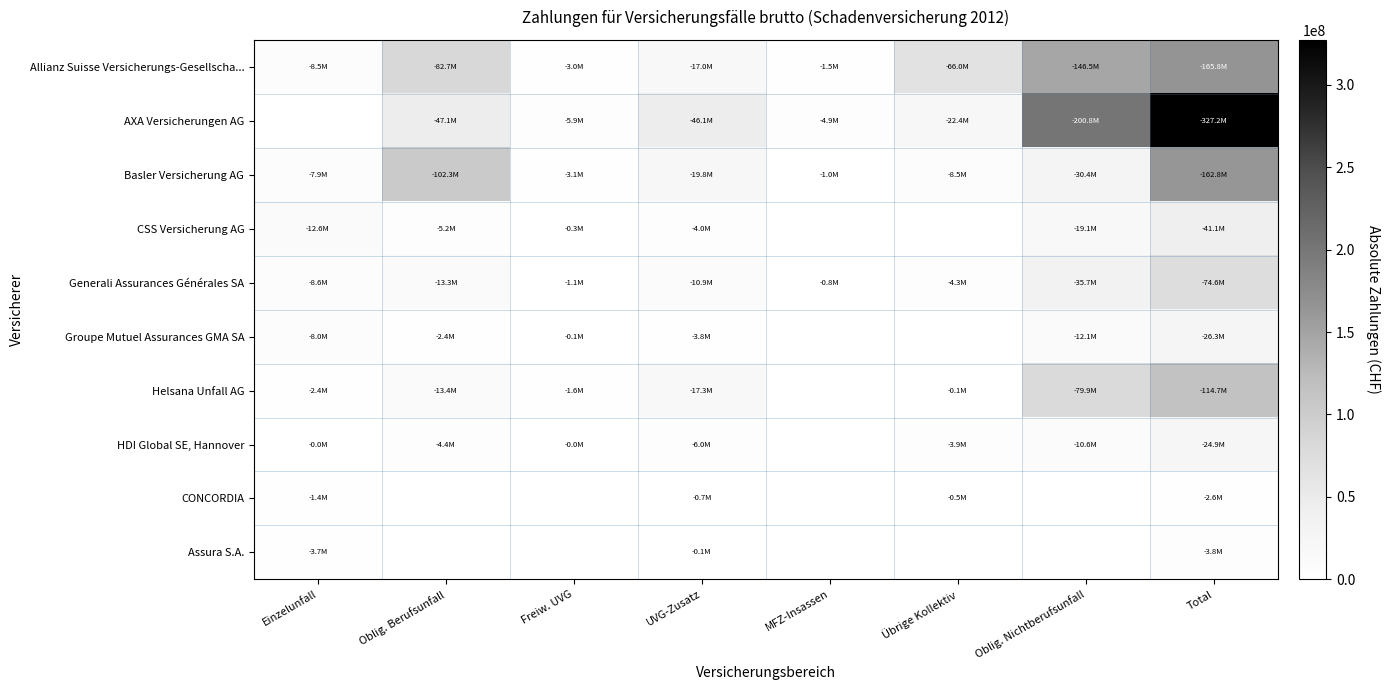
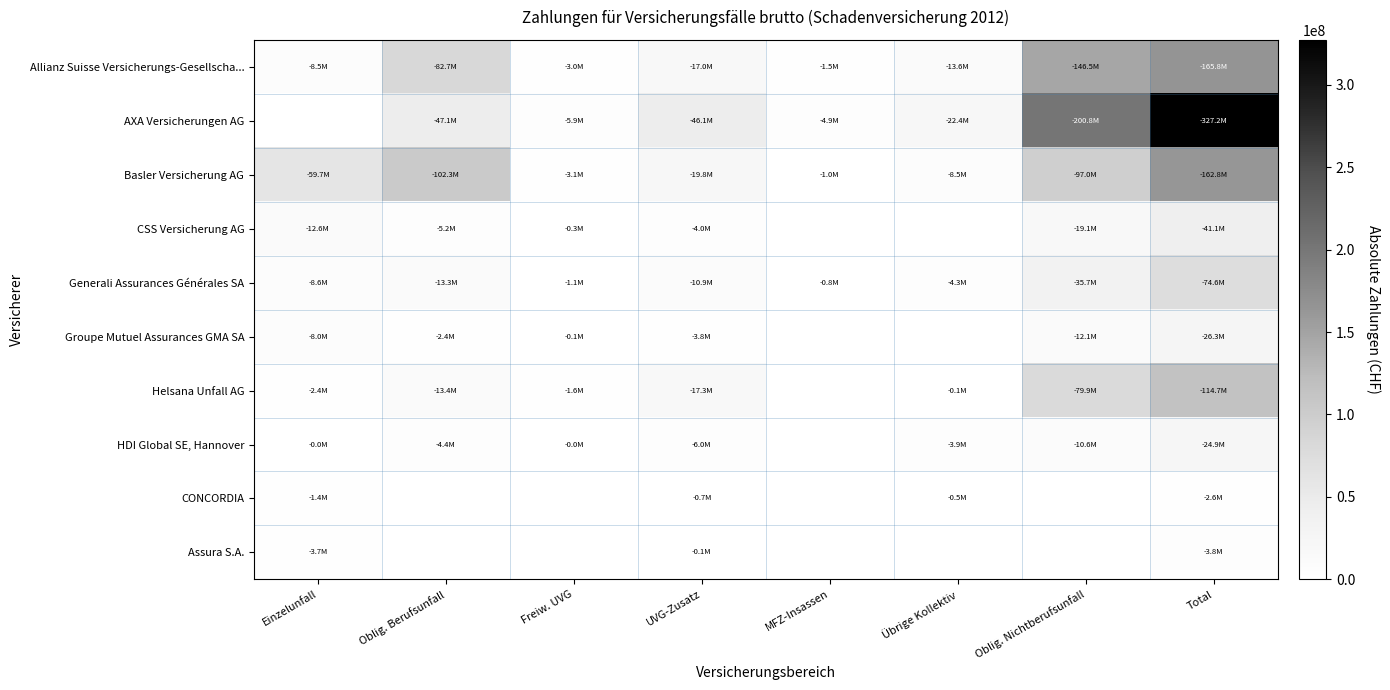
  {
    "Allianz Suisse Versicherungs-Gesellscha...": {
      "Einzelunfall": "-8.5M",
      "Oblig. Berufsunfall": "-82.7M",
      "Freiw. UVG": "-3.0M",
      "UVG-Zusatz": "-17.0M",
      "MFZ-Insassen": "-1.5M",
-     "Übrige Kollektiv": "-66.0M",
+     "Übrige Kollektiv": "-13.6M",
      "Oblig. Nichtberufsunfall": "-146.5M",
      "Total": "-165.8M"
    },
    "AXA Versicherungen AG": {
      "Oblig. Berufsunfall": "-47.1M",
      "Freiw. UVG": "-5.9M",
      "UVG-Zusatz": "-46.1M",
      "MFZ-Insassen": "-4.9M",
      "Übrige Kollektiv": "-22.4M",
      "Oblig. Nichtberufsunfall": "-200.8M",
      "Total": "-327.2M"
    },
    "Basler Versicherung AG": {
-     "Einzelunfall": "-7.9M",
+     "Einzelunfall": "-59.7M",
      "Oblig. Berufsunfall": "-102.3M",
      "Freiw. UVG": "-3.1M",
      "UVG-Zusatz": "-19.8M",
      "MFZ-Insassen": "-1.0M",
      "Übrige Kollektiv": "-8.5M",
-     "Oblig. Nichtberufsunfall": "-30.4M",
+     "Oblig. Nichtberufsunfall": "-97.0M",
      "Total": "-162.8M"
    },
    "CSS Versicherung AG": {
      "Einzelunfall": "-12.6M",
      "Oblig. Berufsunfall": "-5.2M",
      "Freiw. UVG": "-0.3M",
      "UVG-Zusatz": "-4.0M",
      "Oblig. Nichtberufsunfall": "-19.1M",
      "Total": "-41.1M"
    },
    "Generali Assurances Générales SA": {
      "Einzelunfall": "-8.6M",
      "Oblig. Berufsunfall": "-13.3M",
      "Freiw. UVG": "-1.1M",
      "UVG-Zusatz": "-10.9M",
      "MFZ-Insassen": "-0.8M",
      "Übrige Kollektiv": "-4.3M",
      "Oblig. Nichtberufsunfall": "-35.7M",
      "Total": "-74.6M"
    },
    "Groupe Mutuel Assurances GMA SA": {
      "Einzelunfall": "-8.0M",
      "Oblig. Berufsunfall": "-2.4M",
      "Freiw. UVG": "-0.1M",
      "UVG-Zusatz": "-3.8M",
      "Oblig. Nichtberufsunfall": "-12.1M",
      "Total": "-26.3M"
    },
    "Helsana Unfall AG": {
      "Einzelunfall": "-2.4M",
      "Oblig. Berufsunfall": "-13.4M",
      "Freiw. UVG": "-1.6M",
      "UVG-Zusatz": "-17.3M",
      "Übrige Kollektiv": "-0.1M",
      "Oblig. Nichtberufsunfall": "-79.9M",
      "Total": "-114.7M"
    },
    "HDI Global SE, Hannover": {
      "Einzelunfall": "-0.0M",
      "Oblig. Berufsunfall": "-4.4M",
      "Freiw. UVG": "-0.0M",
      "UVG-Zusatz": "-6.0M",
      "Übrige Kollektiv": "-3.9M",
      "Oblig. Nichtberufsunfall": "-10.6M",
      "Total": "-24.9M"
    },
    "CONCORDIA": {
      "Einzelunfall": "-1.4M",
      "UVG-Zusatz": "-0.7M",
      "Übrige Kollektiv": "-0.5M",
      "Total": "-2.6M"
    },
    "Assura S.A.": {
      "Einzelunfall": "-3.7M",
      "UVG-Zusatz": "-0.1M",
      "Total": "-3.8M"
    }
  }
